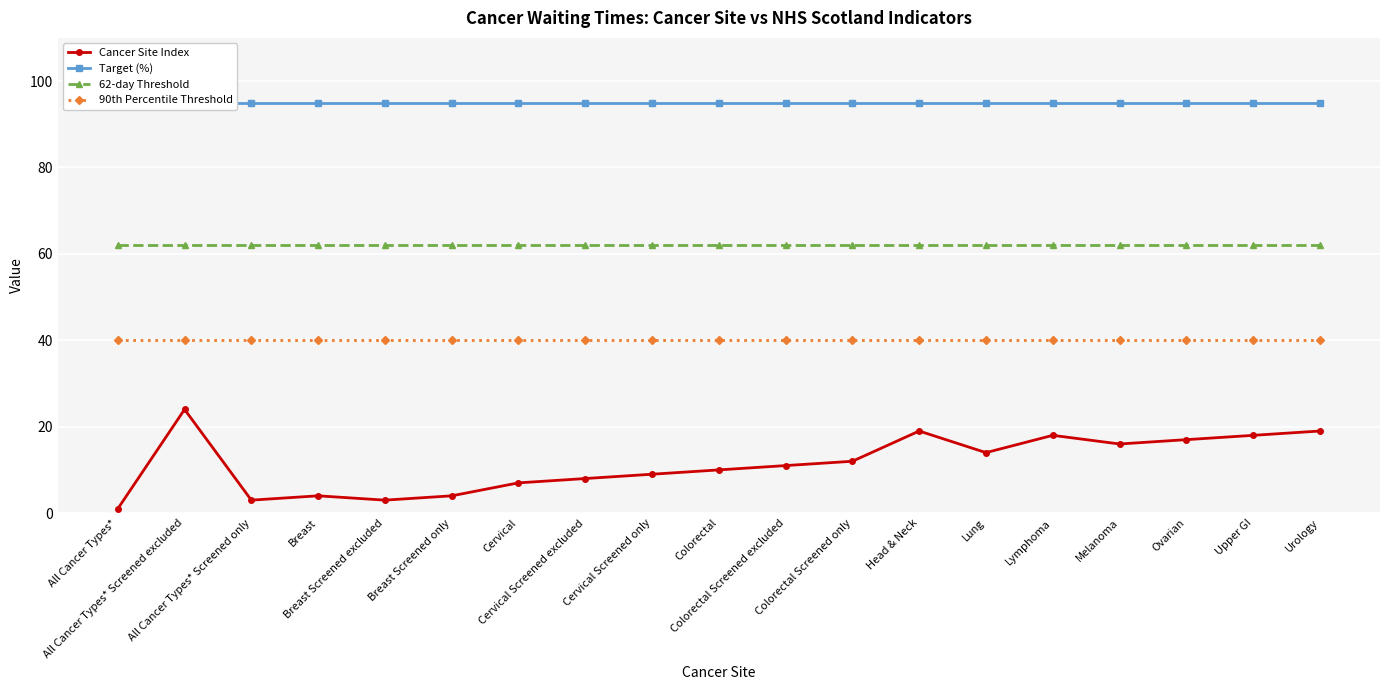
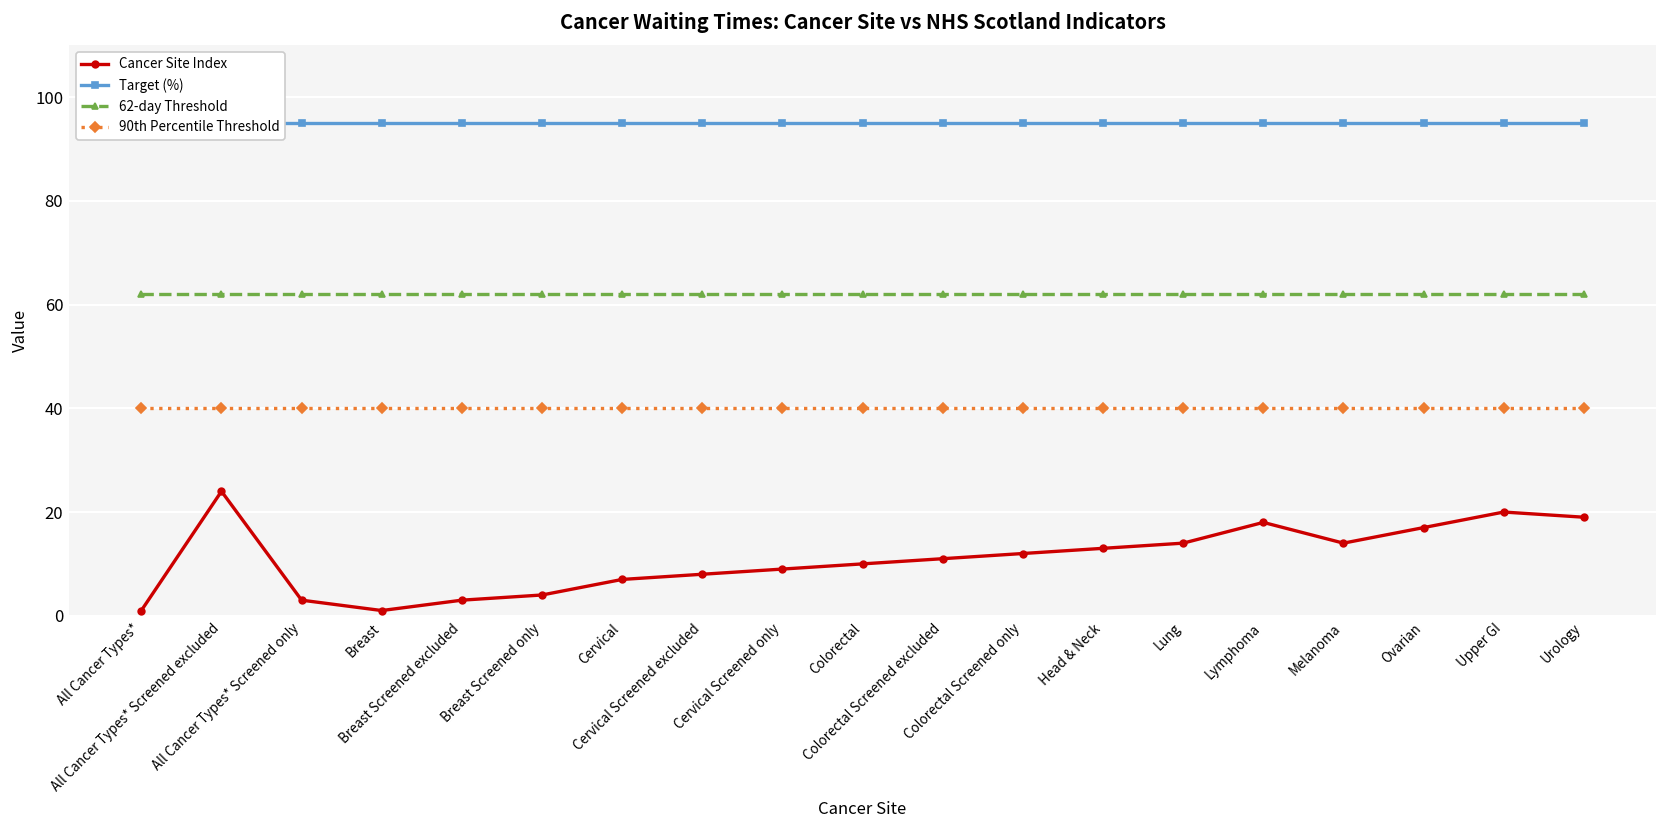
  {
    "Cancer Site Index": {
      "All Cancer Types*": 1,
      "All Cancer Types* Screened excluded": 24,
      "All Cancer Types* Screened only": 3,
-     "Breast": 4,
+     "Breast": 1,
      "Breast Screened excluded": 3,
      "Breast Screened only": 4,
      "Cervical": 7,
      "Cervical Screened excluded": 8,
      "Cervical Screened only": 9,
      "Colorectal": 10,
      "Colorectal Screened excluded": 11,
      "Colorectal Screened only": 12,
-     "Head & Neck": 19,
+     "Head & Neck": 13,
      "Lung": 14,
      "Lymphoma": 18,
-     "Melanoma": 16,
+     "Melanoma": 14,
      "Ovarian": 17,
-     "Upper GI": 18,
+     "Upper GI": 20,
      "Urology": 19
    },
    "Target (%)": {
      "All Cancer Types* Screened only": 95,
      "Breast": 95,
      "Breast Screened excluded": 95,
      "Breast Screened only": 95,
      "Cervical": 95,
      "Cervical Screened excluded": 95,
      "Cervical Screened only": 95,
      "Colorectal": 95,
      "Colorectal Screened excluded": 95,
      "Colorectal Screened only": 95,
      "Head & Neck": 95,
      "Lung": 95,
      "Lymphoma": 95,
      "Melanoma": 95,
      "Ovarian": 95,
      "Upper GI": 95,
      "Urology": 95
    },
    "62-day Threshold": {
      "All Cancer Types*": 62,
      "All Cancer Types* Screened excluded": 62,
      "All Cancer Types* Screened only": 62,
      "Breast": 62,
      "Breast Screened excluded": 62,
      "Breast Screened only": 62,
      "Cervical": 62,
      "Cervical Screened excluded": 62,
      "Cervical Screened only": 62,
      "Colorectal": 62,
      "Colorectal Screened excluded": 62,
      "Colorectal Screened only": 62,
      "Head & Neck": 62,
      "Lung": 62,
      "Lymphoma": 62,
      "Melanoma": 62,
      "Ovarian": 62,
      "Upper GI": 62,
      "Urology": 62
    },
    "90th Percentile Threshold": {
      "All Cancer Types*": 40,
      "All Cancer Types* Screened excluded": 40,
      "All Cancer Types* Screened only": 40,
      "Breast": 40,
      "Breast Screened excluded": 40,
      "Breast Screened only": 40,
      "Cervical": 40,
      "Cervical Screened excluded": 40,
      "Cervical Screened only": 40,
      "Colorectal": 40,
      "Colorectal Screened excluded": 40,
      "Colorectal Screened only": 40,
      "Head & Neck": 40,
      "Lung": 40,
      "Lymphoma": 40,
      "Melanoma": 40,
      "Ovarian": 40,
      "Upper GI": 40,
      "Urology": 40
    }
  }
